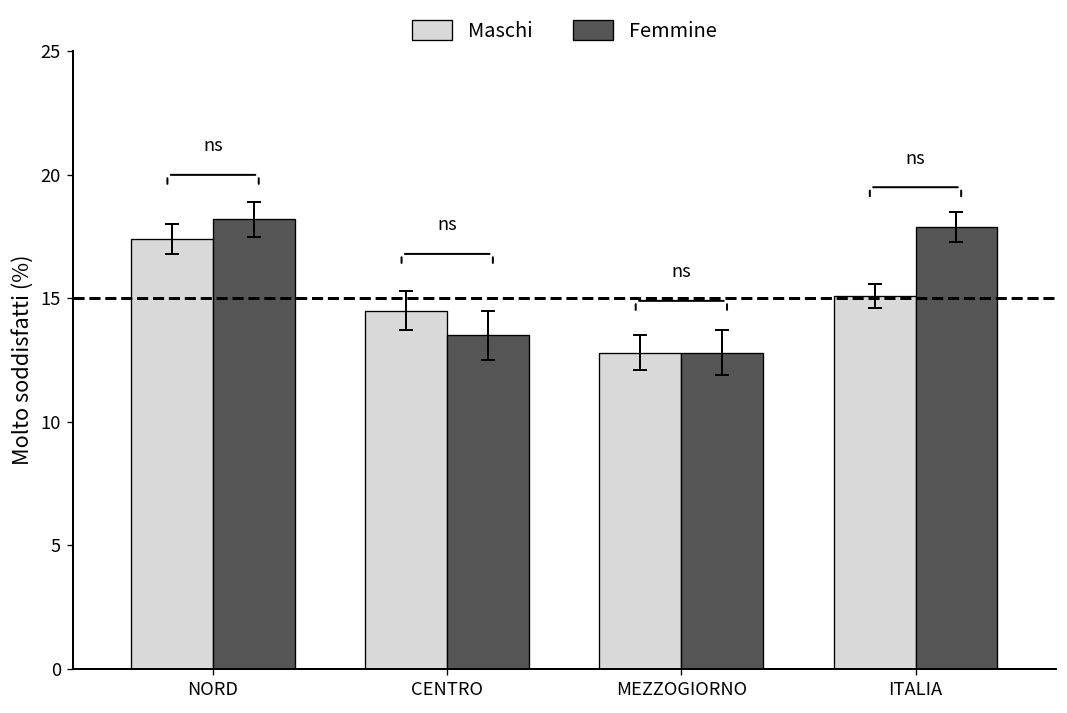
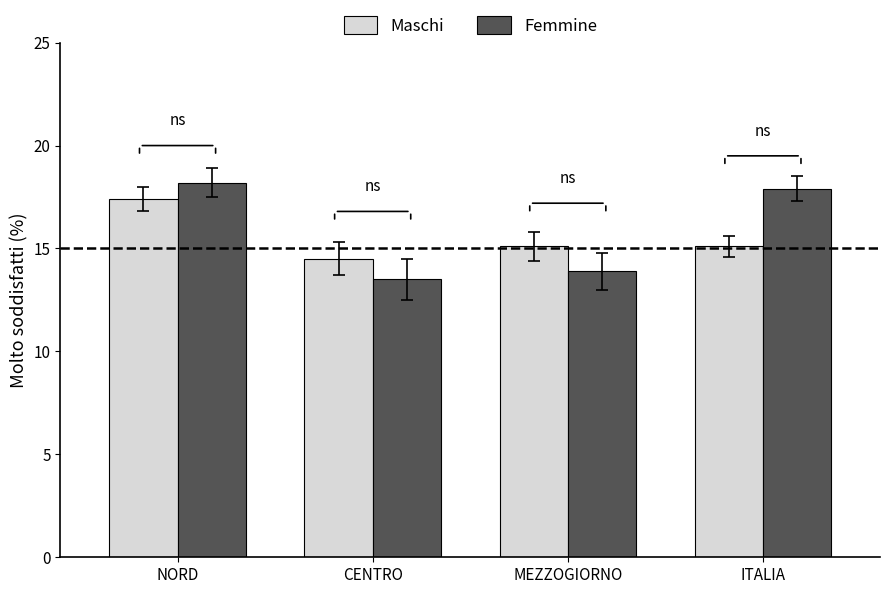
  {
    "Maschi": {
      "NORD": 17.4,
      "CENTRO": 14.5,
-     "MEZZOGIORNO": 12.8,
+     "MEZZOGIORNO": 15.1,
      "ITALIA": 15.1
    },
    "Femmine": {
      "NORD": 18.2,
      "CENTRO": 13.5,
-     "MEZZOGIORNO": 12.8,
+     "MEZZOGIORNO": 13.9,
      "ITALIA": 17.9
    }
  }
